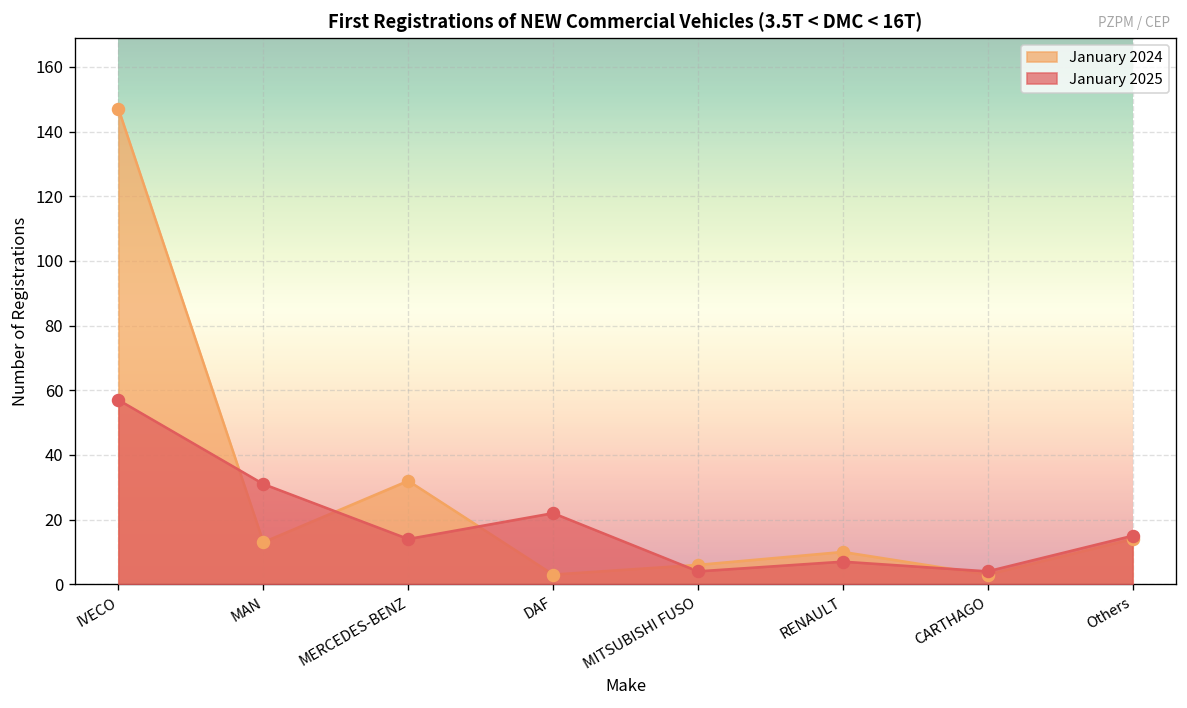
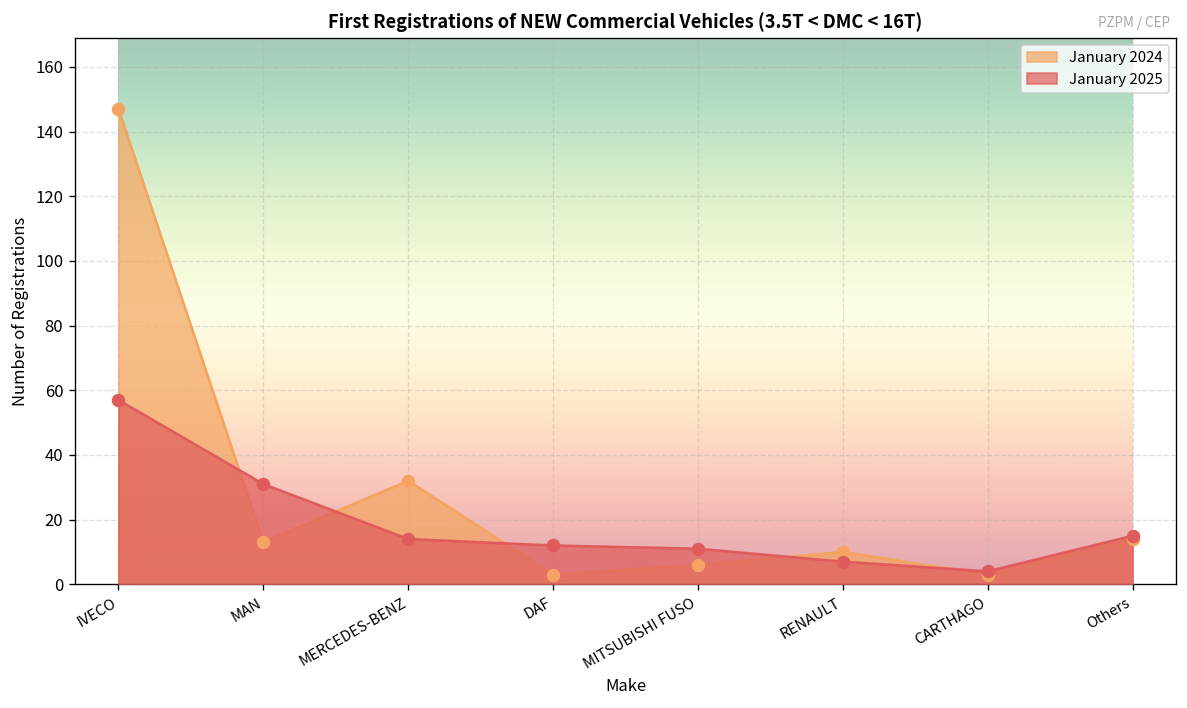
  {
    "January 2024": {
      "IVECO": 147,
      "MAN": 13,
      "MERCEDES-BENZ": 32,
      "DAF": 3,
      "MITSUBISHI FUSO": 6,
      "RENAULT": 10,
      "CARTHAGO": 3,
      "Others": 14
    },
    "January 2025": {
      "IVECO": 57,
      "MAN": 31,
      "MERCEDES-BENZ": 14,
-     "DAF": 22,
-     "MITSUBISHI FUSO": 4,
+     "DAF": 12,
+     "MITSUBISHI FUSO": 11,
      "RENAULT": 7,
      "CARTHAGO": 4,
      "Others": 15
    }
  }
